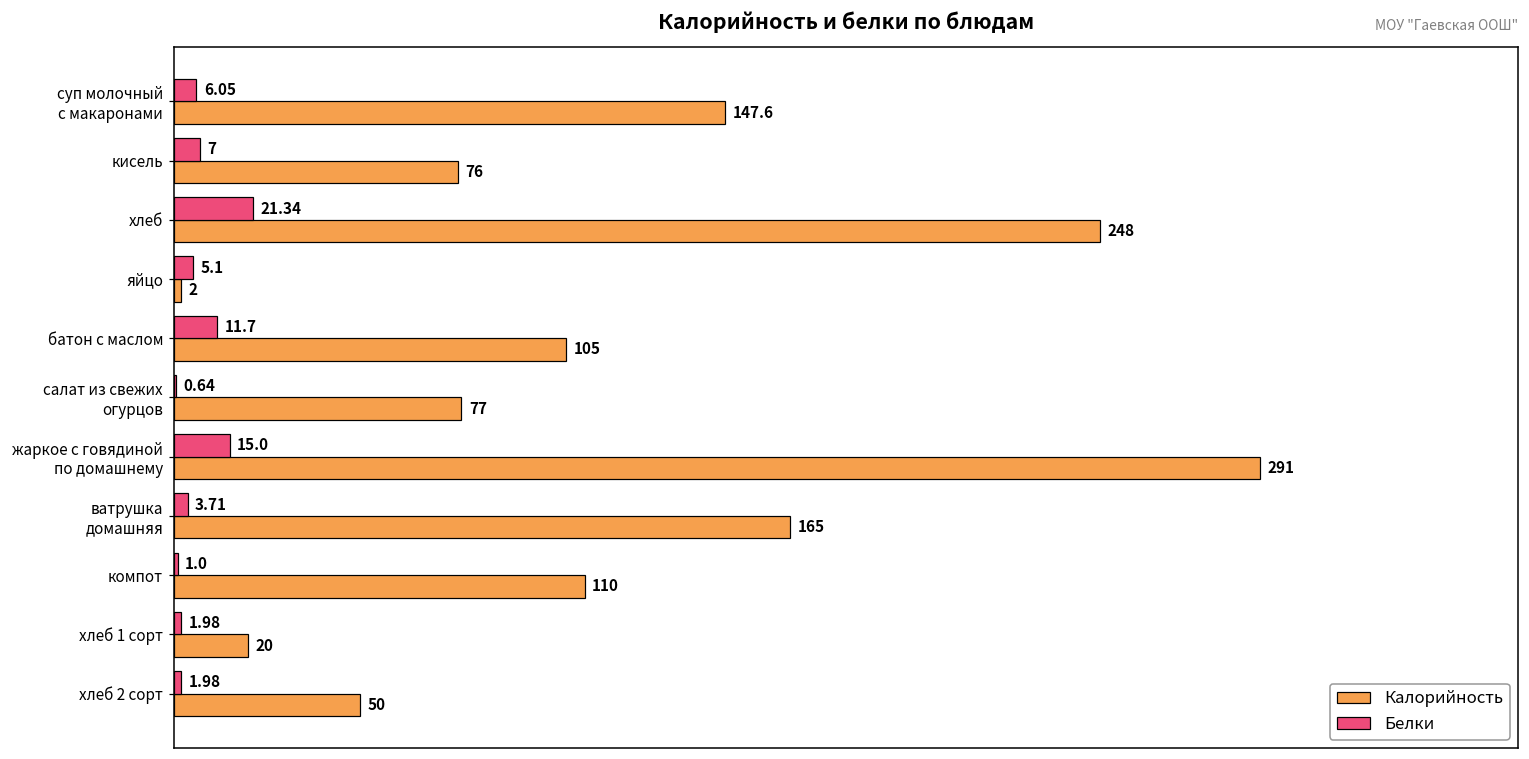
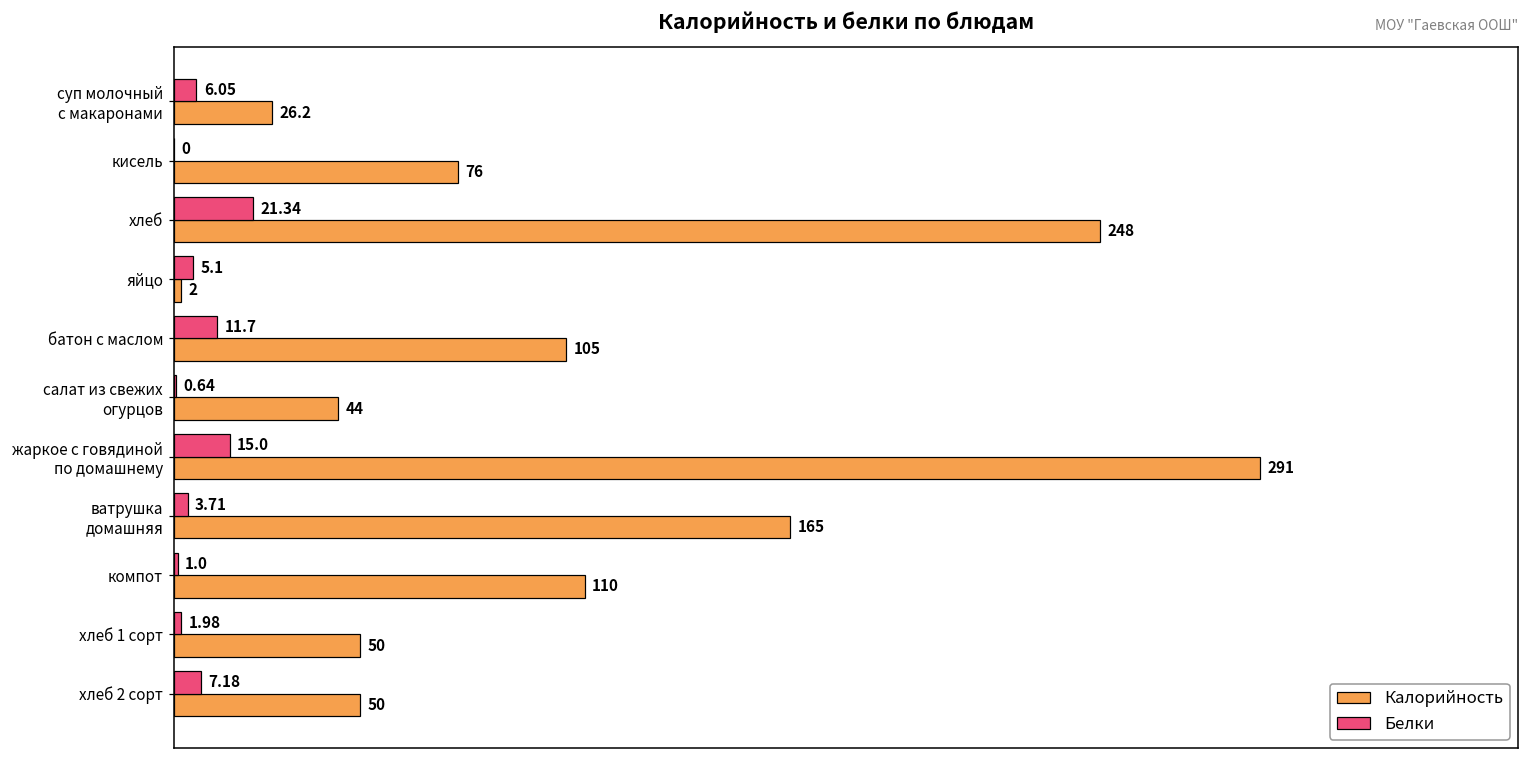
  {
    "Калорийность": {
-     "суп молочный с макаронами": 147.6,
+     "суп молочный с макаронами": 26.2,
      "кисель": 76,
      "хлеб": 248,
      "яйцо": 2,
      "батон с маслом": 105,
-     "салат из свежих огурцов": 77,
+     "салат из свежих огурцов": 44,
      "жаркое с говядиной по домашнему": 291,
      "ватрушка домашняя": 165,
      "компот": 110,
-     "хлеб 1 сорт": 20,
+     "хлеб 1 сорт": 50,
      "хлеб 2 сорт": 50
    },
    "Белки": {
      "суп молочный с макаронами": 6.05,
-     "кисель": 7,
+     "кисель": 0,
      "хлеб": 21.34,
      "яйцо": 5.1,
      "батон с маслом": 11.7,
      "салат из свежих огурцов": 0.64,
      "жаркое с говядиной по домашнему": 15.0,
      "ватрушка домашняя": 3.71,
      "компот": 1.0,
      "хлеб 1 сорт": 1.98,
-     "хлеб 2 сорт": 1.98
+     "хлеб 2 сорт": 7.18
    }
  }
